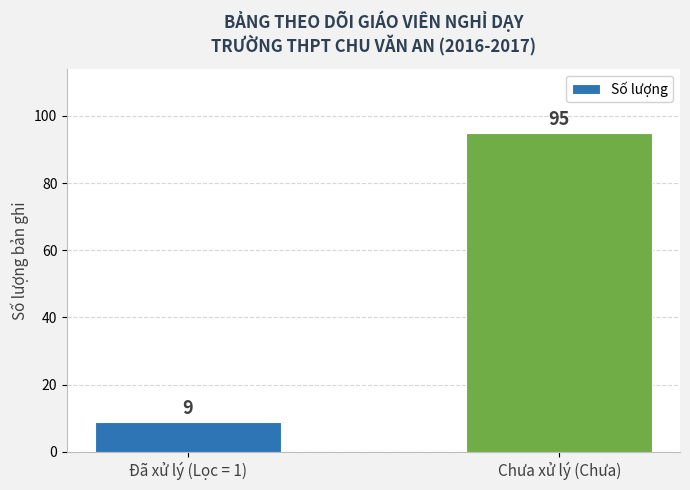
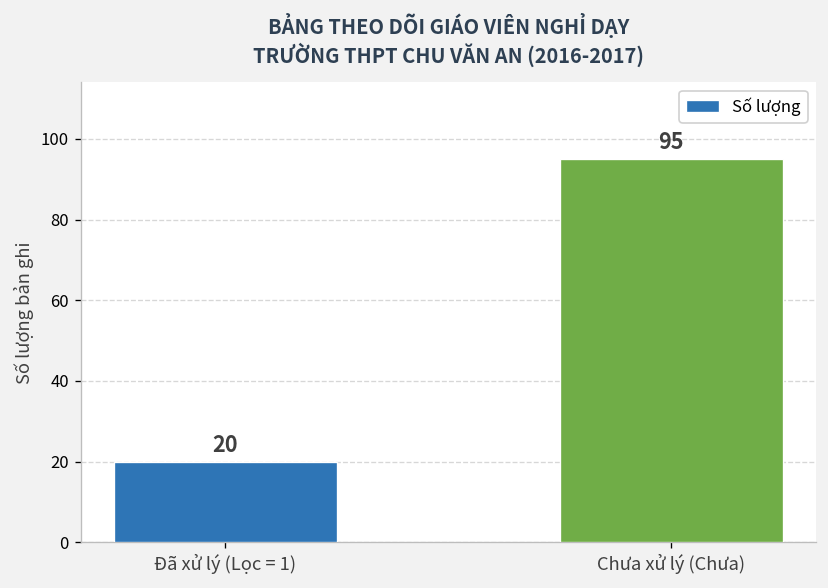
  {
-   "Đã xử lý (Lọc = 1)": 9,
+   "Đã xử lý (Lọc = 1)": 20,
    "Chưa xử lý (Chưa)": 95
  }
